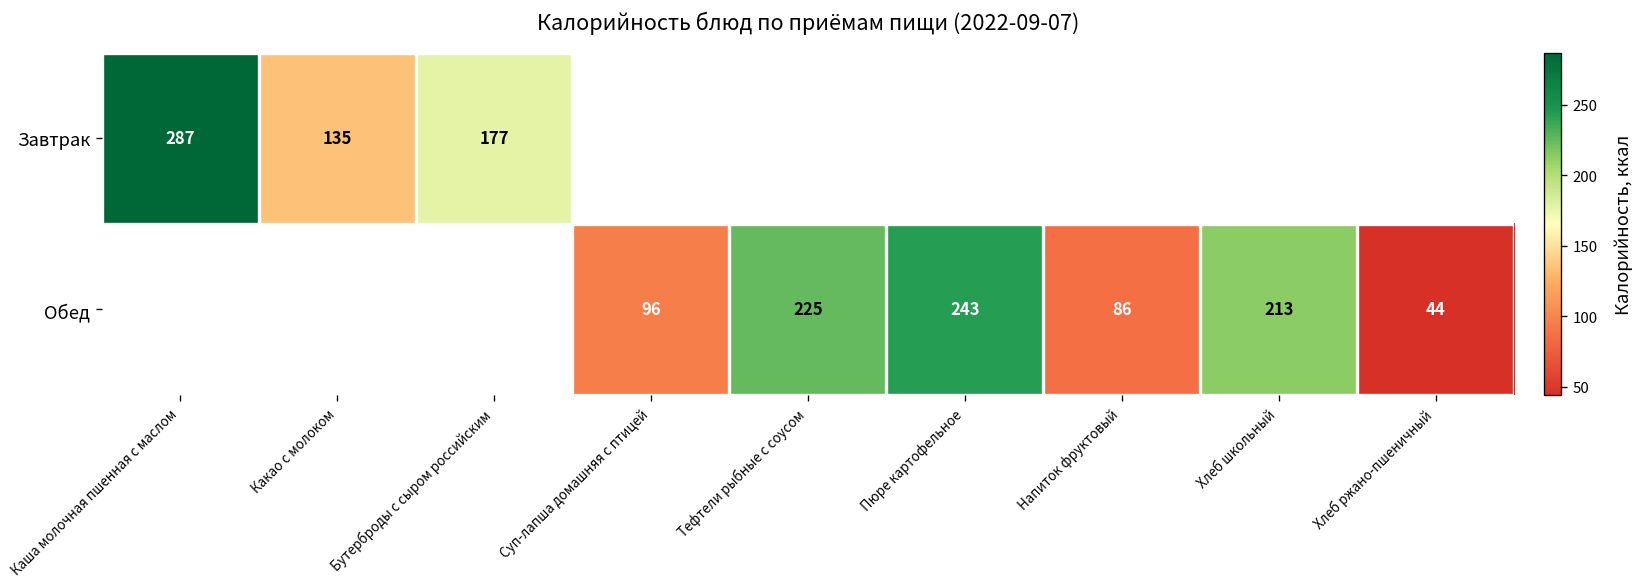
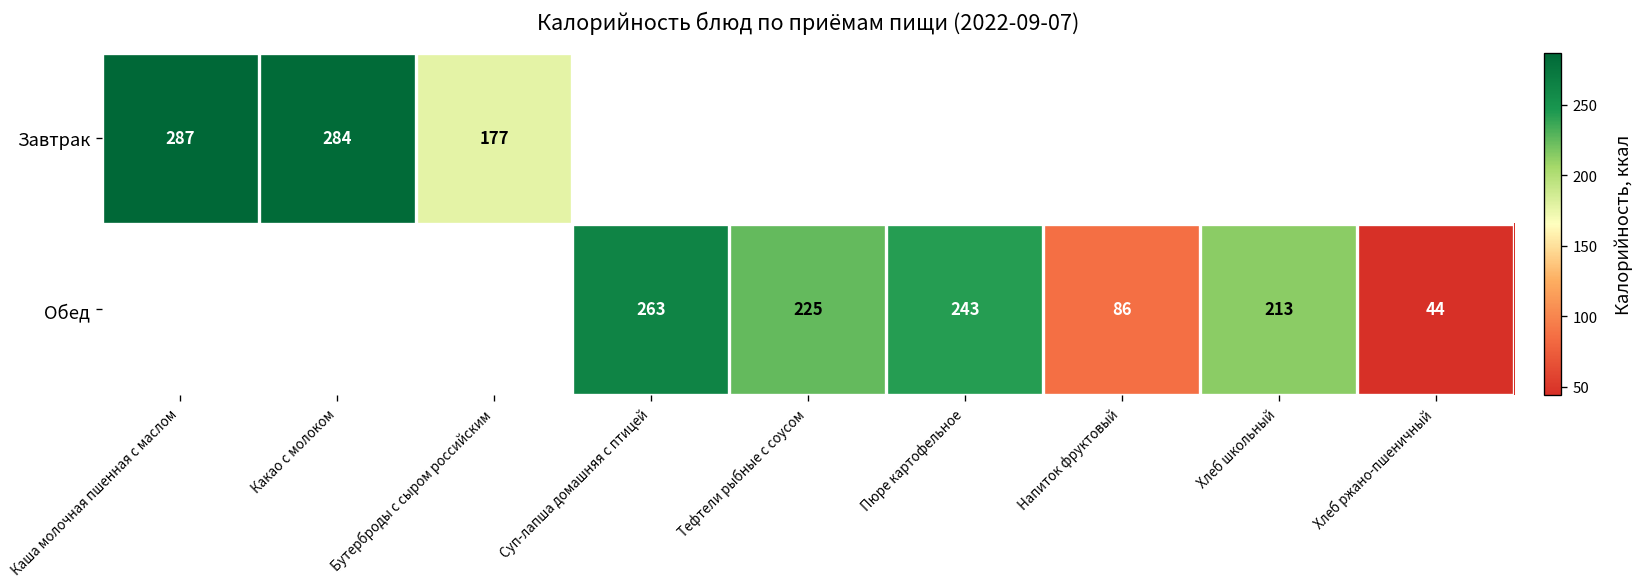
  {
    "Завтрак": {
      "Каша молочная пшенная с маслом": 287,
-     "Какао с молоком": 135,
+     "Какао с молоком": 284,
      "Бутерброды с сыром российским": 177
    },
    "Обед": {
-     "Суп-лапша домашняя с птицей": 96,
+     "Суп-лапша домашняя с птицей": 263,
      "Тефтели рыбные с соусом": 225,
      "Пюре картофельное": 243,
      "Напиток фруктовый": 86,
      "Хлеб школьный": 213,
      "Хлеб ржано-пшеничный": 44
    }
  }
